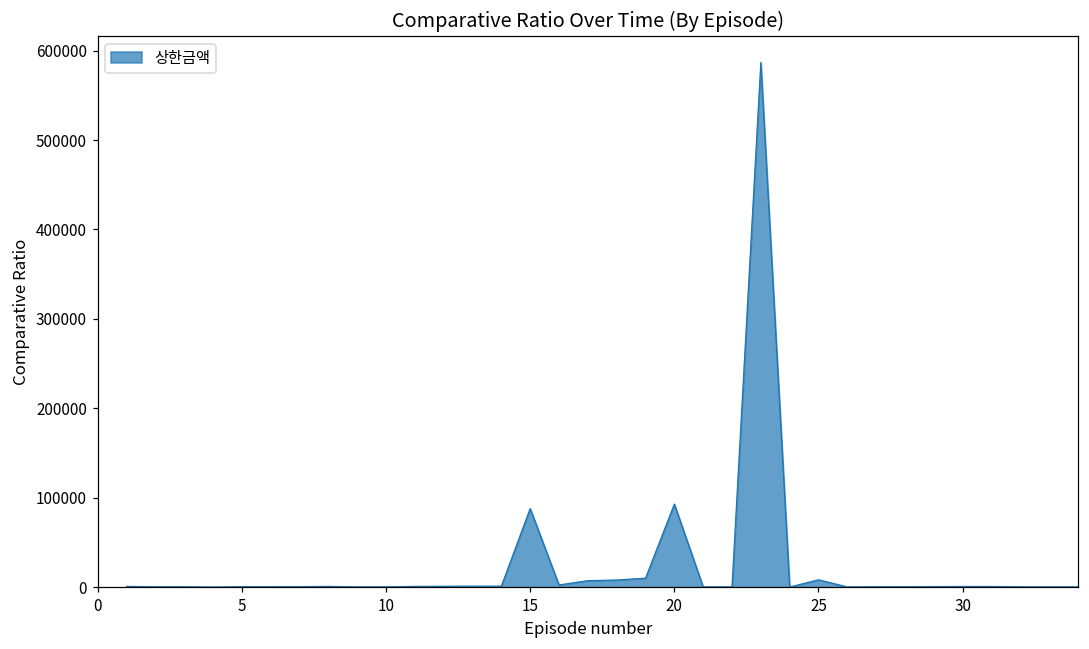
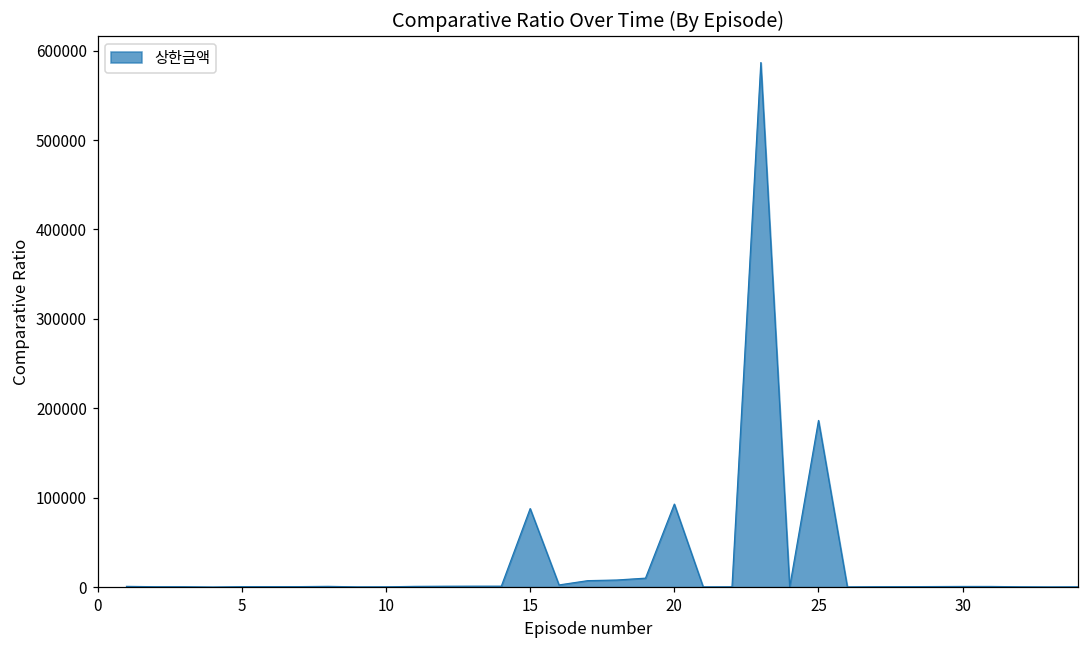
  {
    "5": 0,
    "10": 0,
    "15": 90000,
    "20": 90000,
-   "25": 10000,
+   "25": 190000,
    "30": 0
  }
